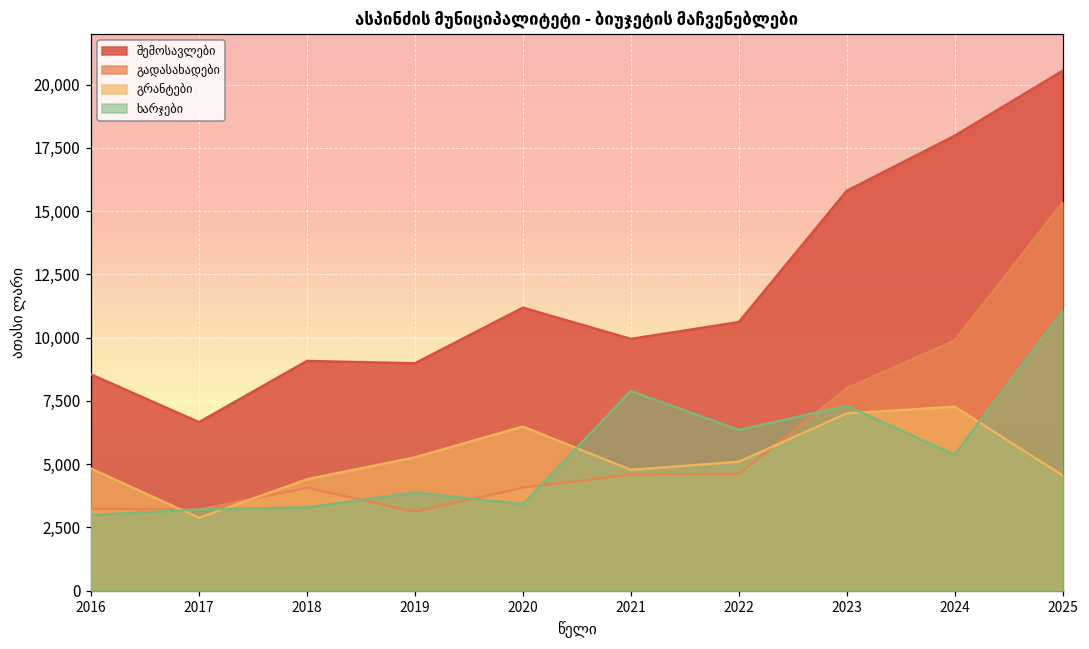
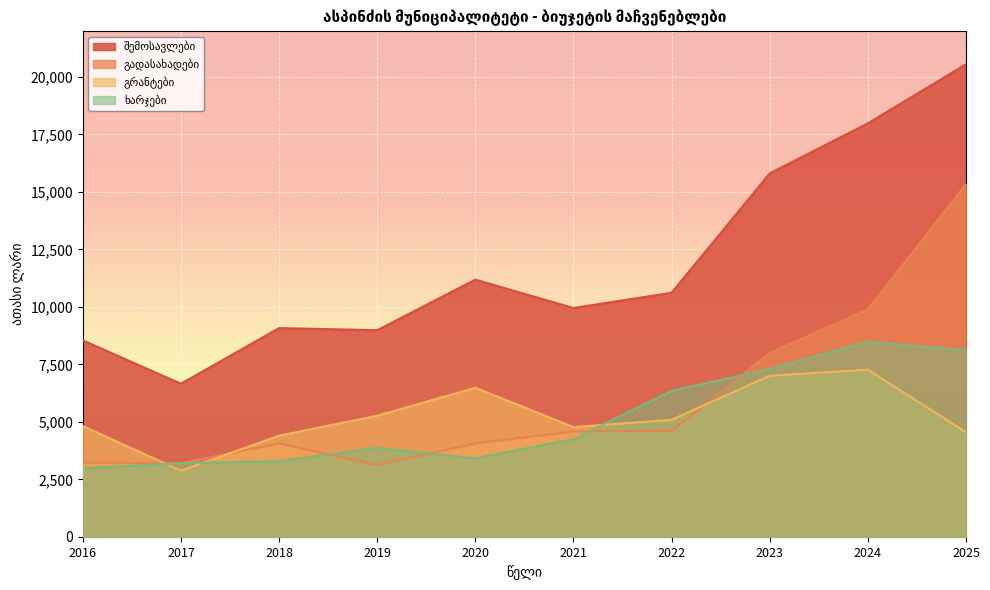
  {
    "ხარჯები": {
      "2016": "3,000",
      "2018": "3,300",
      "2019": "3,900",
      "2020": "3,400",
-     "2021": "7,900",
+     "2021": "4,200",
      "2022": "6,400",
      "2023": "7,300",
-     "2024": "5,400",
-     "2025": "11,000"
+     "2024": "8,500",
+     "2025": "8,100"
    }
  }
